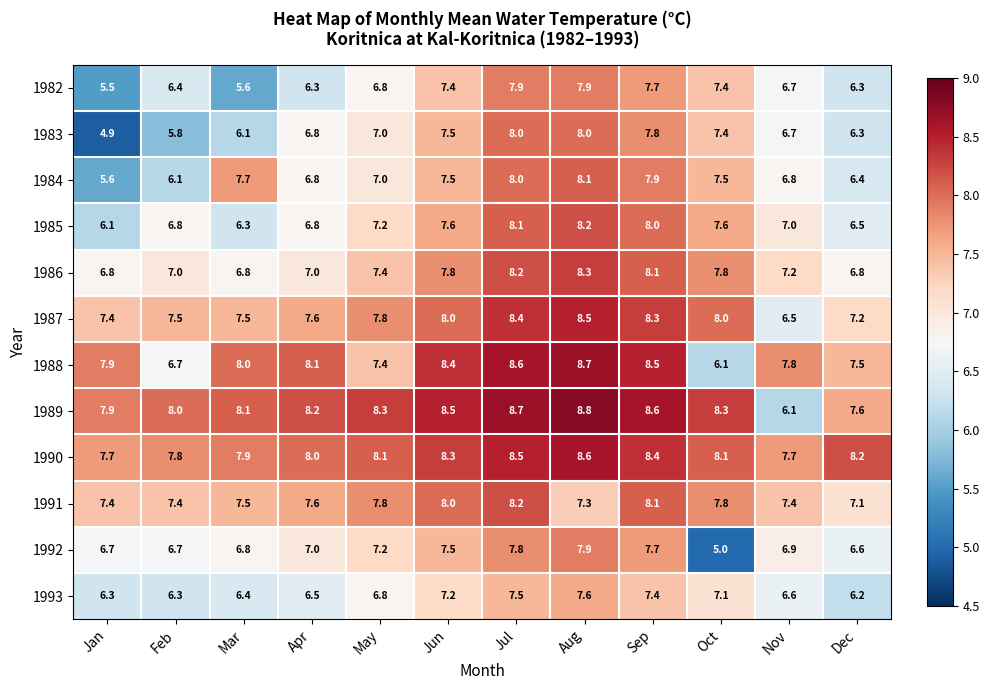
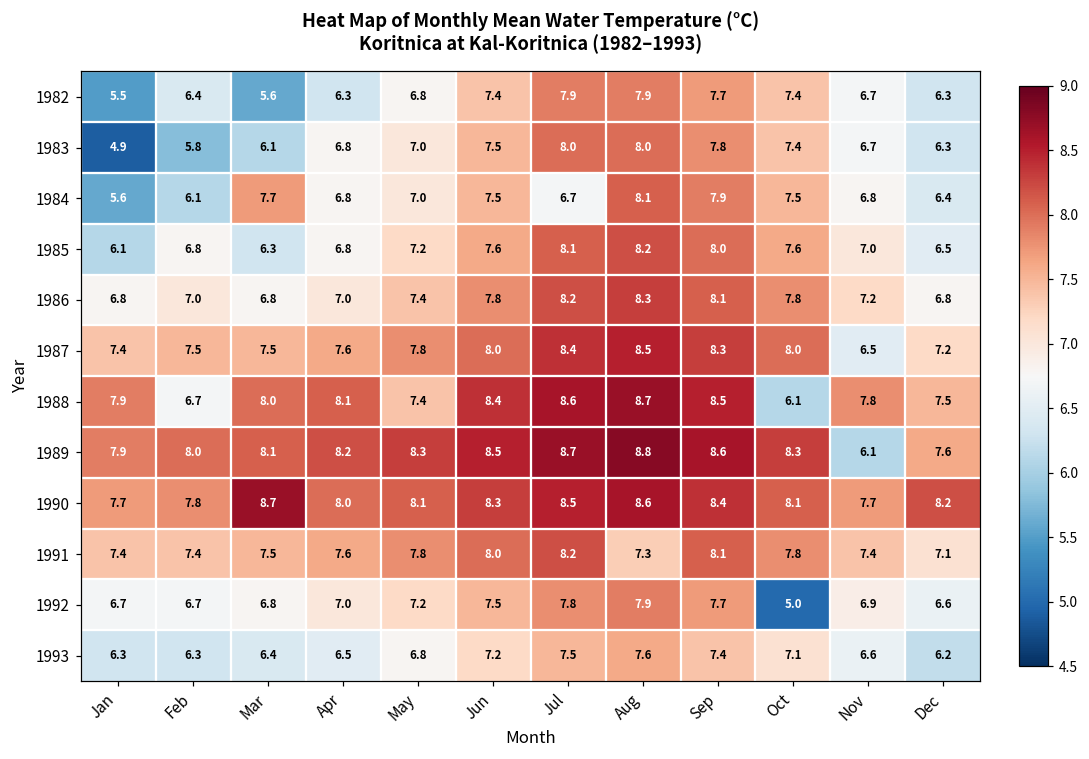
  {
    "1982": {
      "Jan": 5.5,
      "Feb": 6.4,
      "Mar": 5.6,
      "Apr": 6.3,
      "May": 6.8,
      "Jun": 7.4,
      "Jul": 7.9,
      "Aug": 7.9,
      "Sep": 7.7,
      "Oct": 7.4,
      "Nov": 6.7,
      "Dec": 6.3
    },
    "1983": {
      "Jan": 4.9,
      "Feb": 5.8,
      "Mar": 6.1,
      "Apr": 6.8,
      "May": 7.0,
      "Jun": 7.5,
      "Jul": 8.0,
      "Aug": 8.0,
      "Sep": 7.8,
      "Oct": 7.4,
      "Nov": 6.7,
      "Dec": 6.3
    },
    "1984": {
      "Jan": 5.6,
      "Feb": 6.1,
      "Mar": 7.7,
      "Apr": 6.8,
      "May": 7.0,
      "Jun": 7.5,
-     "Jul": 8.0,
+     "Jul": 6.7,
      "Aug": 8.1,
      "Sep": 7.9,
      "Oct": 7.5,
      "Nov": 6.8,
      "Dec": 6.4
    },
    "1985": {
      "Jan": 6.1,
      "Feb": 6.8,
      "Mar": 6.3,
      "Apr": 6.8,
      "May": 7.2,
      "Jun": 7.6,
      "Jul": 8.1,
      "Aug": 8.2,
      "Sep": 8.0,
      "Oct": 7.6,
      "Nov": 7.0,
      "Dec": 6.5
    },
    "1986": {
      "Jan": 6.8,
      "Feb": 7.0,
      "Mar": 6.8,
      "Apr": 7.0,
      "May": 7.4,
      "Jun": 7.8,
      "Jul": 8.2,
      "Aug": 8.3,
      "Sep": 8.1,
      "Oct": 7.8,
      "Nov": 7.2,
      "Dec": 6.8
    },
    "1987": {
      "Jan": 7.4,
      "Feb": 7.5,
      "Mar": 7.5,
      "Apr": 7.6,
      "May": 7.8,
      "Jun": 8.0,
      "Jul": 8.4,
      "Aug": 8.5,
      "Sep": 8.3,
      "Oct": 8.0,
      "Nov": 6.5,
      "Dec": 7.2
    },
    "1988": {
      "Jan": 7.9,
      "Feb": 6.7,
      "Mar": 8.0,
      "Apr": 8.1,
      "May": 7.4,
      "Jun": 8.4,
      "Jul": 8.6,
      "Aug": 8.7,
      "Sep": 8.5,
      "Oct": 6.1,
      "Nov": 7.8,
      "Dec": 7.5
    },
    "1989": {
      "Jan": 7.9,
      "Feb": 8.0,
      "Mar": 8.1,
      "Apr": 8.2,
      "May": 8.3,
      "Jun": 8.5,
      "Jul": 8.7,
      "Aug": 8.8,
      "Sep": 8.6,
      "Oct": 8.3,
      "Nov": 6.1,
      "Dec": 7.6
    },
    "1990": {
      "Jan": 7.7,
      "Feb": 7.8,
-     "Mar": 7.9,
+     "Mar": 8.7,
      "Apr": 8.0,
      "May": 8.1,
      "Jun": 8.3,
      "Jul": 8.5,
      "Aug": 8.6,
      "Sep": 8.4,
      "Oct": 8.1,
      "Nov": 7.7,
      "Dec": 8.2
    },
    "1991": {
      "Jan": 7.4,
      "Feb": 7.4,
      "Mar": 7.5,
      "Apr": 7.6,
      "May": 7.8,
      "Jun": 8.0,
      "Jul": 8.2,
      "Aug": 7.3,
      "Sep": 8.1,
      "Oct": 7.8,
      "Nov": 7.4,
      "Dec": 7.1
    },
    "1992": {
      "Jan": 6.7,
      "Feb": 6.7,
      "Mar": 6.8,
      "Apr": 7.0,
      "May": 7.2,
      "Jun": 7.5,
      "Jul": 7.8,
      "Aug": 7.9,
      "Sep": 7.7,
      "Oct": 5.0,
      "Nov": 6.9,
      "Dec": 6.6
    },
    "1993": {
      "Jan": 6.3,
      "Feb": 6.3,
      "Mar": 6.4,
      "Apr": 6.5,
      "May": 6.8,
      "Jun": 7.2,
      "Jul": 7.5,
      "Aug": 7.6,
      "Sep": 7.4,
      "Oct": 7.1,
      "Nov": 6.6,
      "Dec": 6.2
    }
  }
